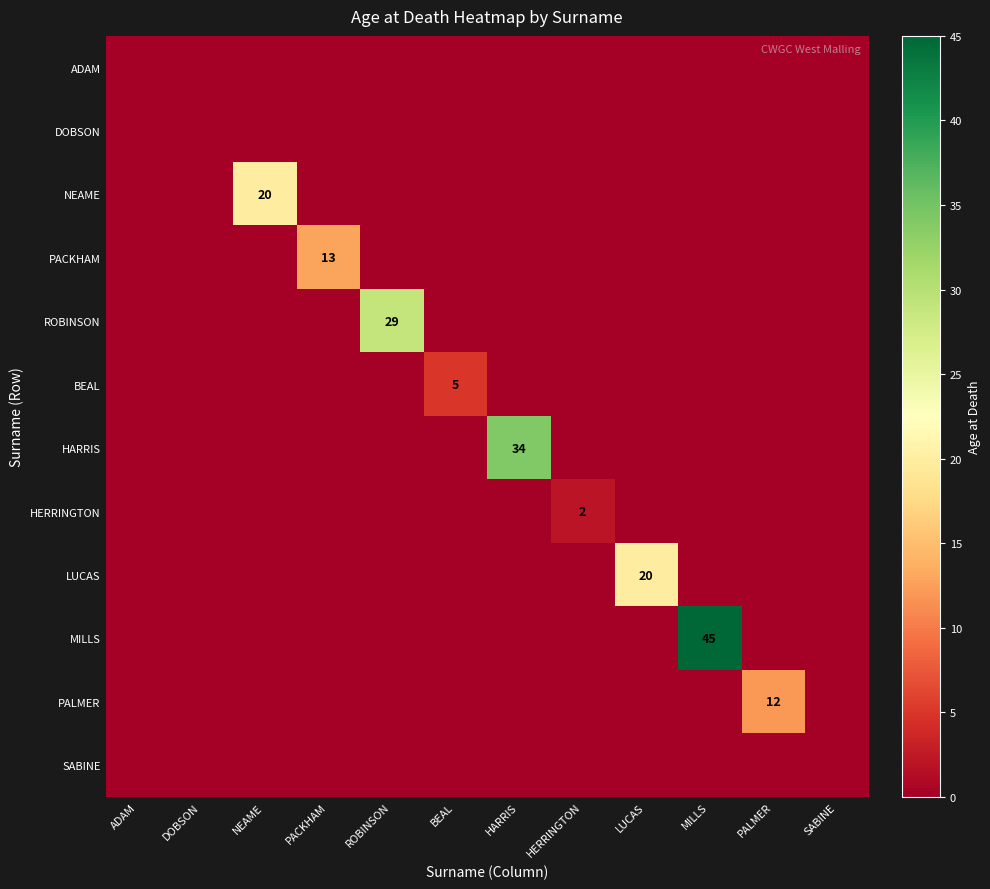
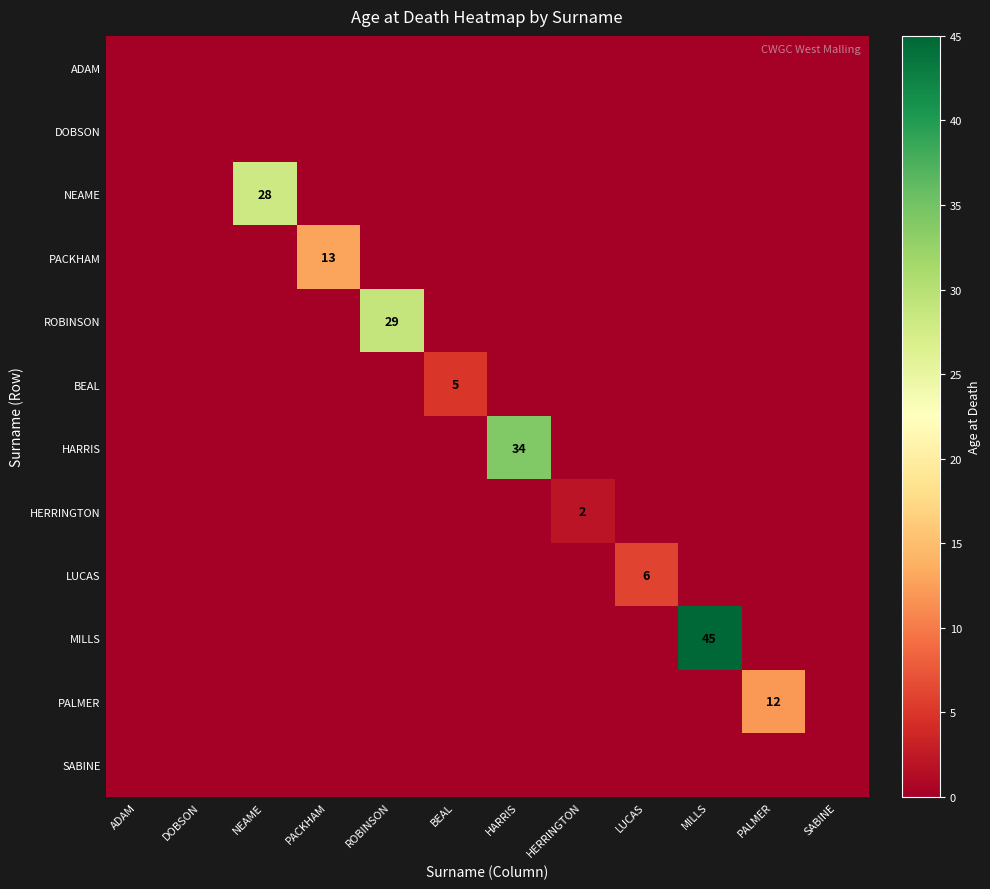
  {
    "NEAME": {
-     "NEAME": 20
+     "NEAME": 28
    },
    "PACKHAM": {
      "PACKHAM": 13
    },
    "ROBINSON": {
      "ROBINSON": 29
    },
    "BEAL": {
      "BEAL": 5
    },
    "HARRIS": {
      "HARRIS": 34
    },
    "HERRINGTON": {
      "HERRINGTON": 2
    },
    "LUCAS": {
-     "LUCAS": 20
+     "LUCAS": 6
    },
    "MILLS": {
      "MILLS": 45
    },
    "PALMER": {
      "PALMER": 12
    }
  }
